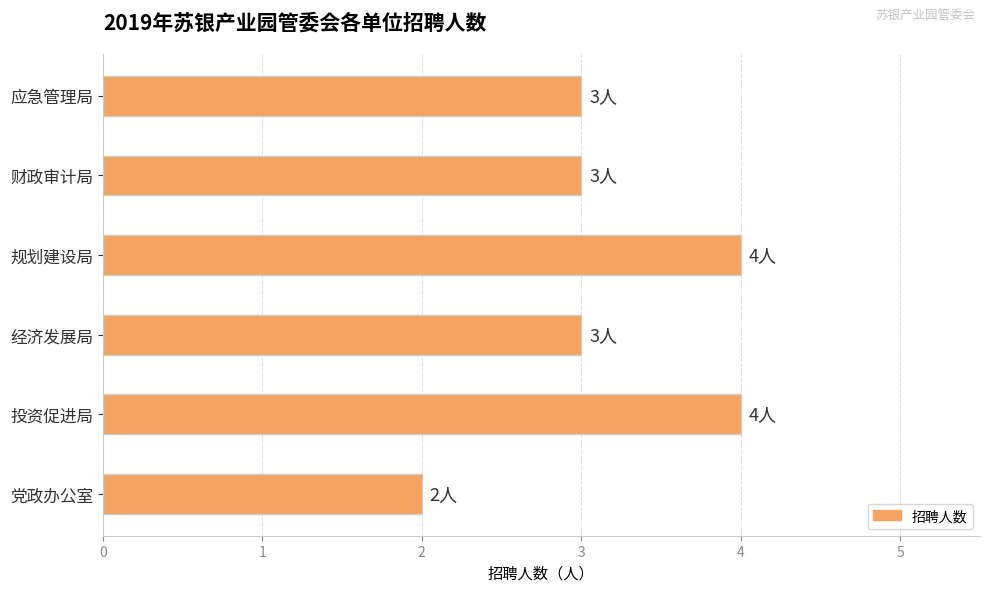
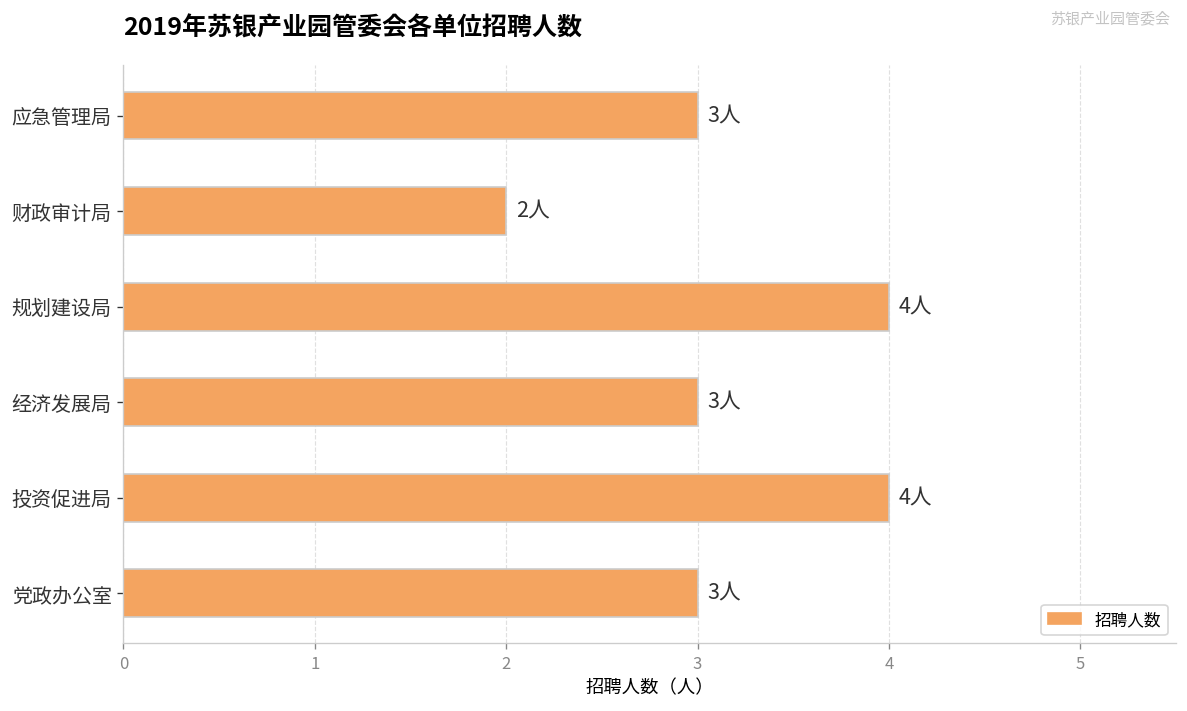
  {
    "应急管理局": "3人",
-   "财政审计局": "3人",
+   "财政审计局": "2人",
    "规划建设局": "4人",
    "经济发展局": "3人",
    "投资促进局": "4人",
-   "党政办公室": "2人"
+   "党政办公室": "3人"
  }
